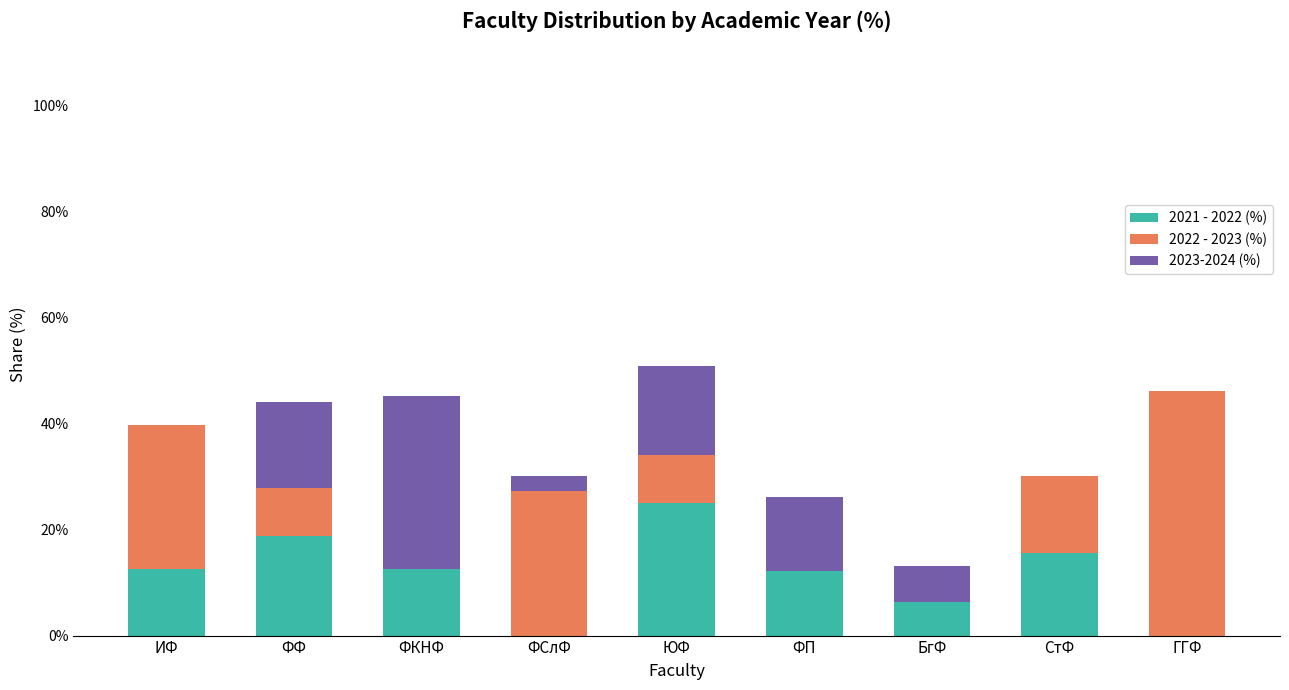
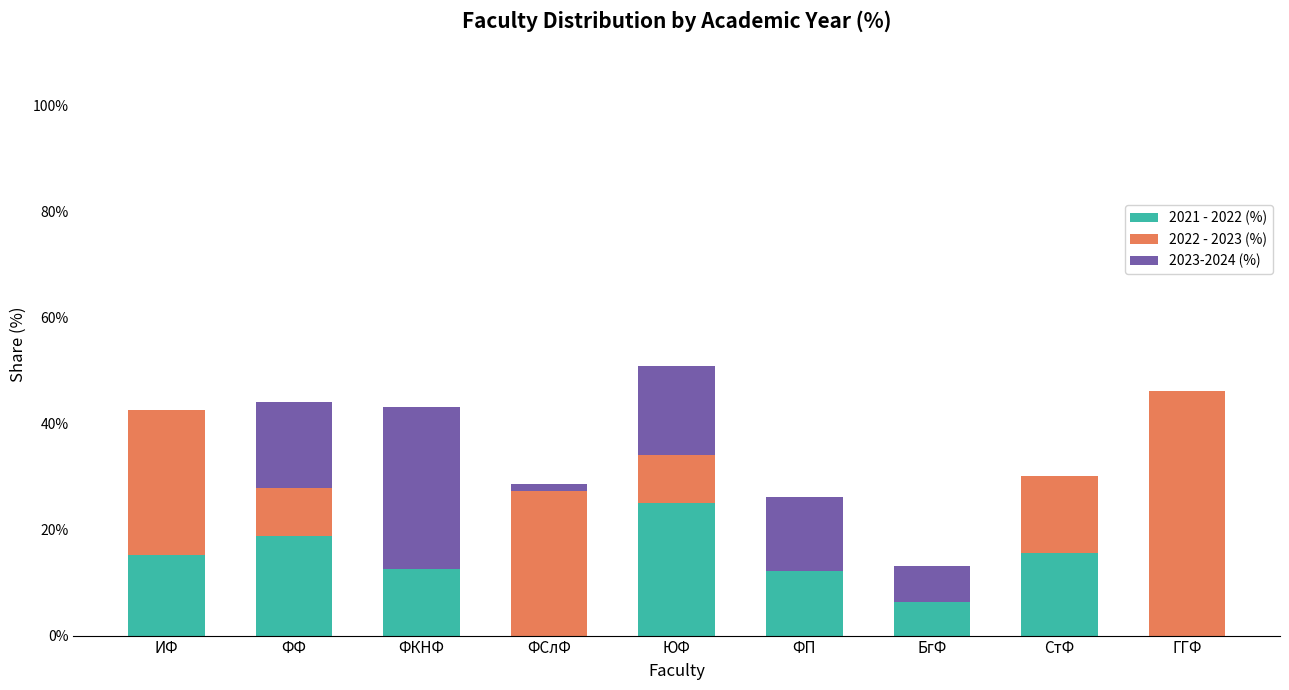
  {
    "2021 - 2022 (%)": {
-     "ИФ": "13%",
+     "ИФ": "15%",
      "ФФ": "19%",
      "ФКНФ": "13%",
      "ФСлФ": "0%",
      "ЮФ": "25%",
      "ФП": "12%",
      "БгФ": "6%",
      "СтФ": "16%",
      "ГГФ": "0%"
    },
    "2022 - 2023 (%)": {
      "ИФ": "27%",
      "ФФ": "9%",
      "ФКНФ": "0%",
      "ФСлФ": "27%",
      "ЮФ": "9%",
      "ФП": "0%",
      "БгФ": "0%",
      "СтФ": "15%",
      "ГГФ": "46%"
    },
    "2023-2024 (%)": {
      "ИФ": "0%",
      "ФФ": "16%",
-     "ФКНФ": "33%",
-     "ФСлФ": "3%",
+     "ФКНФ": "31%",
+     "ФСлФ": "1%",
      "ЮФ": "17%",
      "ФП": "14%",
      "БгФ": "7%",
      "СтФ": "0%",
      "ГГФ": "0%"
    }
  }
